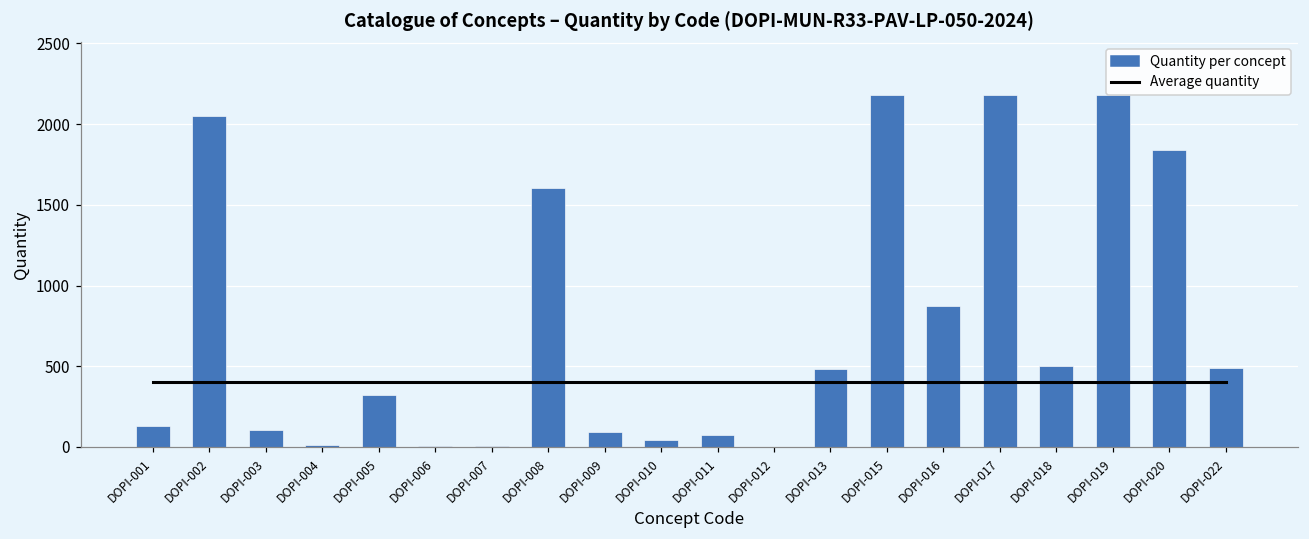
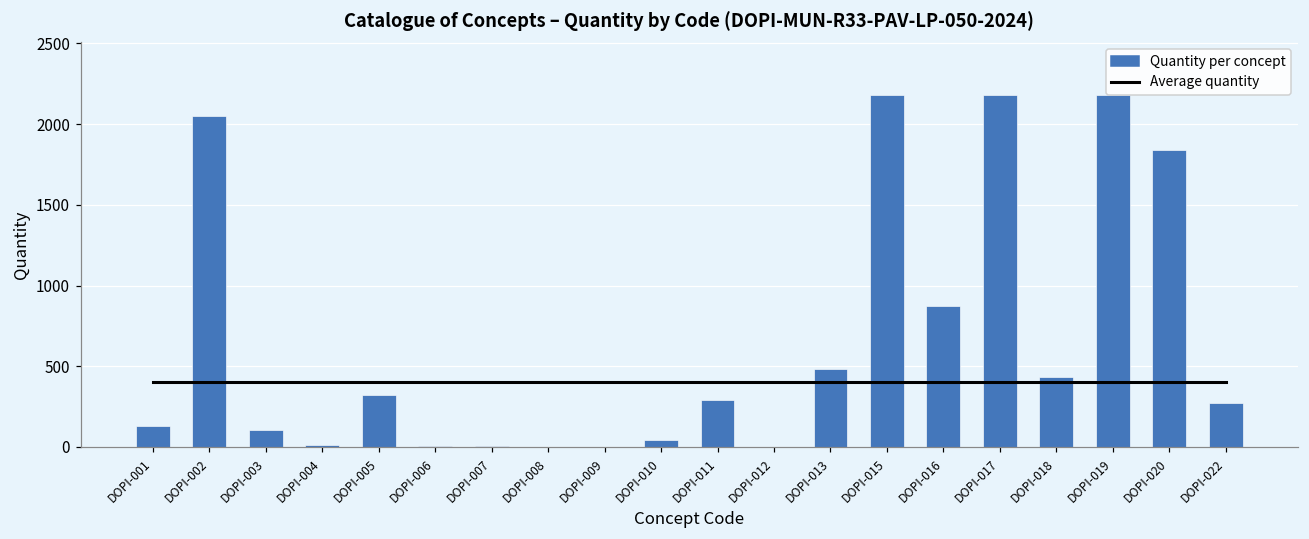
  {
    "Average quantity": {
      "DOPI-001": 400,
      "DOPI-002": 400,
      "DOPI-003": 400,
      "DOPI-004": 400,
      "DOPI-005": 400,
      "DOPI-006": 400,
      "DOPI-007": 400,
      "DOPI-008": 400,
      "DOPI-009": 400,
      "DOPI-010": 400,
      "DOPI-011": 400,
      "DOPI-012": 400,
      "DOPI-013": 400,
      "DOPI-015": 400,
      "DOPI-016": 400,
      "DOPI-017": 400,
      "DOPI-018": 400,
      "DOPI-019": 400,
      "DOPI-020": 400,
      "DOPI-022": 400
    },
    "Quantity per concept": {
      "DOPI-001": 130,
      "DOPI-002": 2050,
      "DOPI-003": 110,
      "DOPI-005": 320,
-     "DOPI-008": 1600,
-     "DOPI-009": 90,
+     "DOPI-008": 0,
+     "DOPI-009": 0,
      "DOPI-010": 40,
-     "DOPI-011": 70,
+     "DOPI-011": 290,
      "DOPI-013": 480,
      "DOPI-015": 2180,
      "DOPI-016": 870,
      "DOPI-017": 2180,
-     "DOPI-018": 500,
+     "DOPI-018": 440,
      "DOPI-020": 1840,
-     "DOPI-022": 490
+     "DOPI-022": 270
    }
  }
